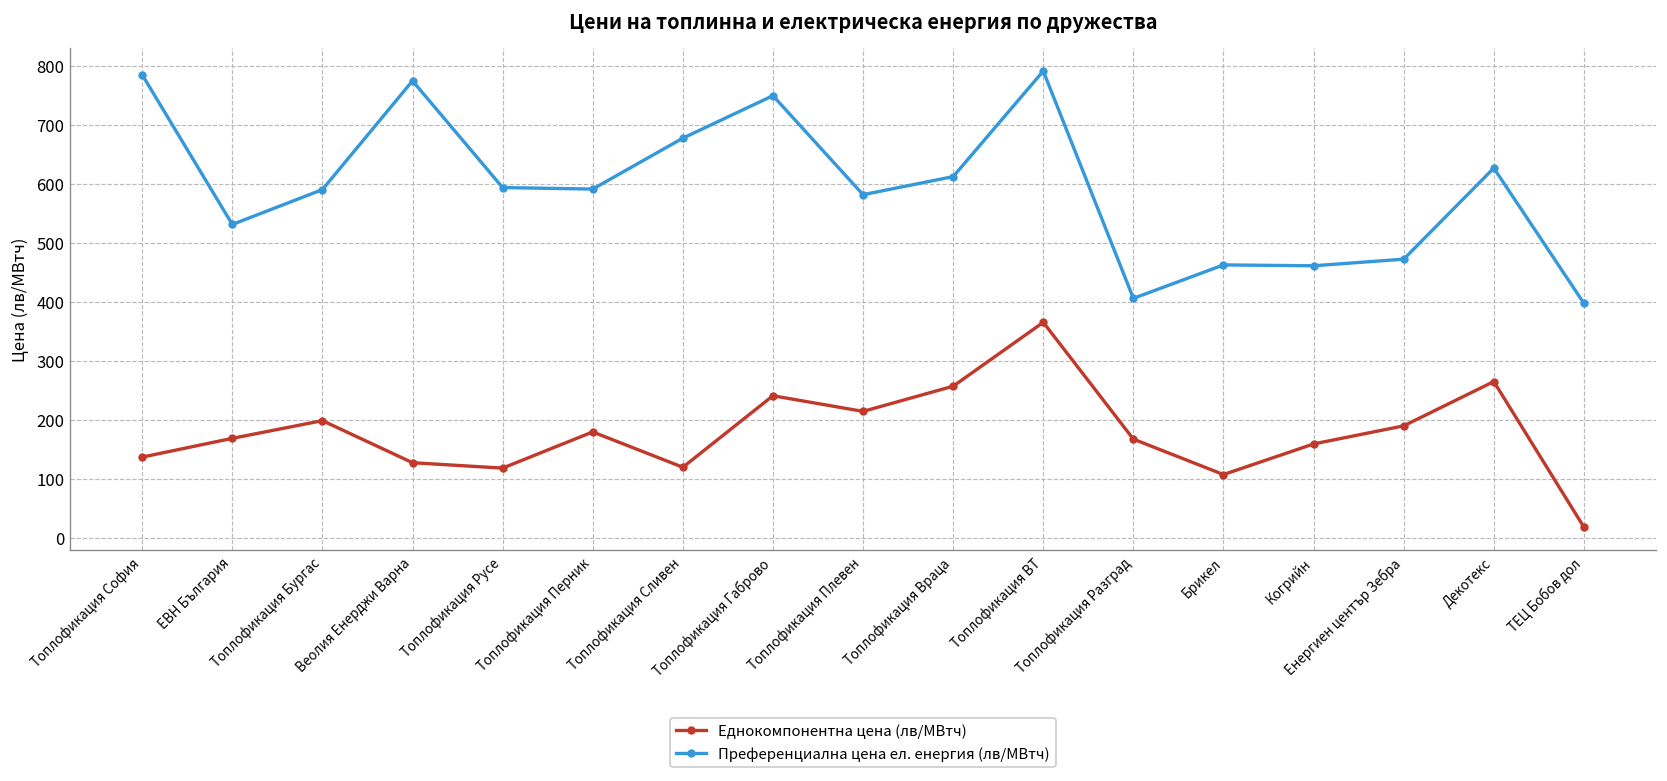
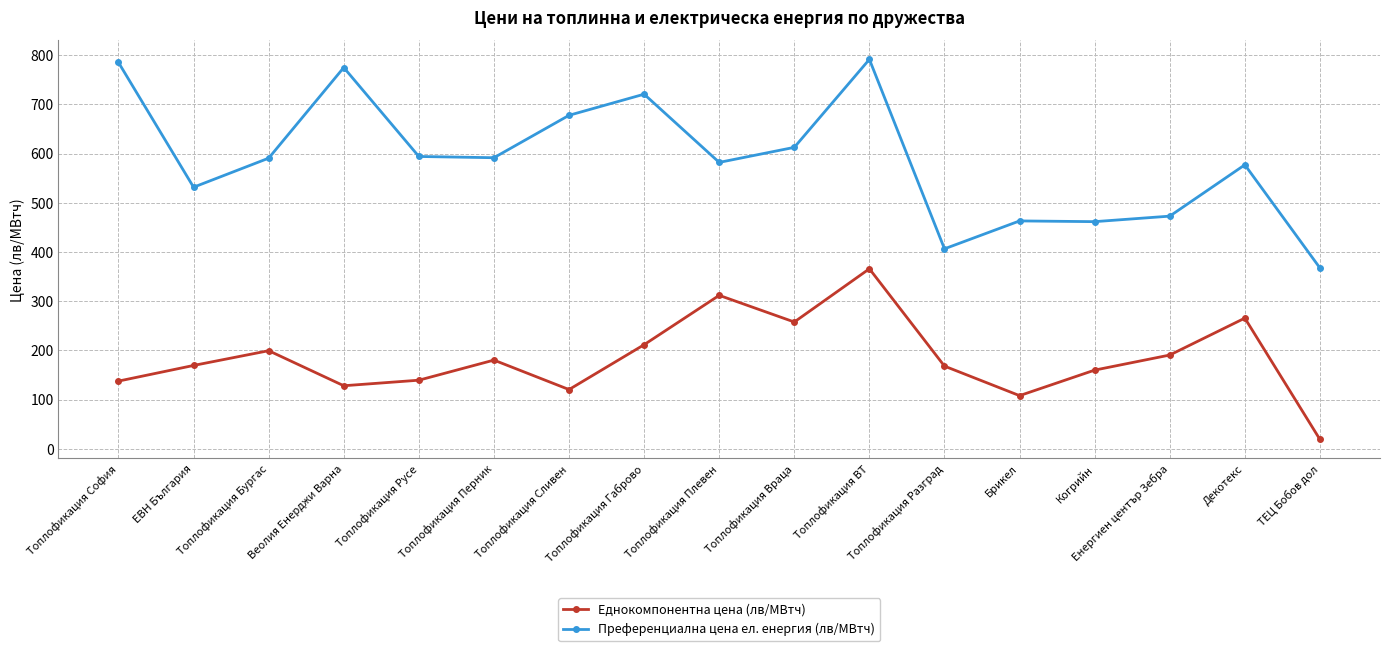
  {
    "Еднокомпонентна цена (лв/МВтч)": {
      "Топлофикация София": 140,
      "ЕВН България": 170,
      "Топлофикация Бургас": 200,
      "Веолия Енерджи Варна": 130,
-     "Топлофикация Русе": 120,
+     "Топлофикация Русе": 140,
      "Топлофикация Перник": 180,
      "Топлофикация Сливен": 120,
-     "Топлофикация Габрово": 240,
-     "Топлофикация Плевен": 220,
+     "Топлофикация Габрово": 210,
+     "Топлофикация Плевен": 310,
      "Топлофикация Враца": 260,
      "Топлофикация ВТ": 370,
      "Топлофикация Разград": 170,
      "Брикел": 110,
      "Когрийн": 160,
      "Енергиен център Зебра": 190,
      "Декотекс": 270,
      "ТЕЦ Бобов дол": 20
    },
    "Преференциална цена ел. енергия (лв/МВтч)": {
      "Топлофикация София": 790,
      "ЕВН България": 530,
      "Топлофикация Бургас": 590,
      "Веолия Енерджи Варна": 780,
      "Топлофикация Русе": 590,
      "Топлофикация Перник": 590,
      "Топлофикация Сливен": 680,
-     "Топлофикация Габрово": 750,
+     "Топлофикация Габрово": 720,
      "Топлофикация Плевен": 580,
      "Топлофикация Враца": 610,
      "Топлофикация ВТ": 790,
      "Топлофикация Разград": 410,
      "Брикел": 460,
      "Когрийн": 460,
      "Енергиен център Зебра": 470,
-     "Декотекс": 630,
-     "ТЕЦ Бобов дол": 400
+     "Декотекс": 580,
+     "ТЕЦ Бобов дол": 370
    }
  }
